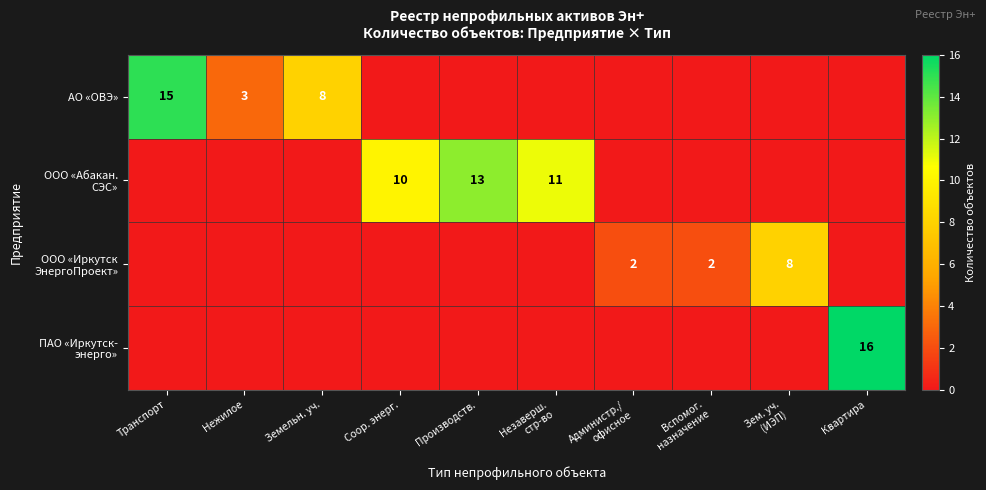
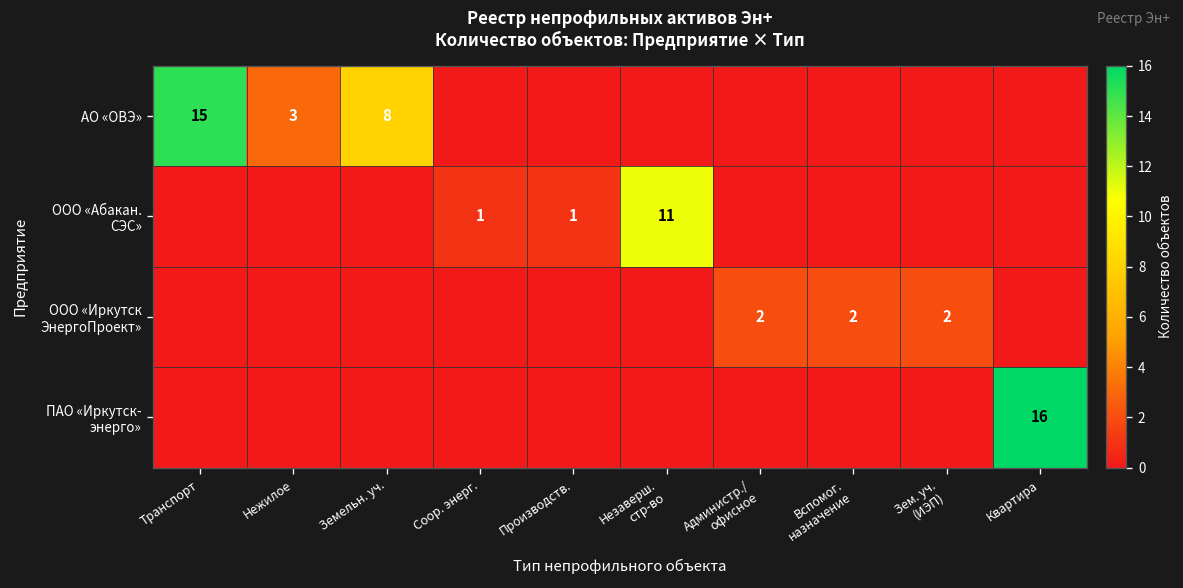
  {
    "АО «ОВЭ»": {
      "Транспорт": 15,
      "Нежилое": 3,
      "Земельн. уч.": 8
    },
    "ООО «Абакан. СЭС»": {
-     "Соор. энерг.": 10,
-     "Производств.": 13,
+     "Соор. энерг.": 1,
+     "Производств.": 1,
      "Незаверш. стр-во": 11
    },
    "ООО «Иркутск ЭнергоПроект»": {
      "Администр./ офисное": 2,
      "Вспомог. назначение": 2,
-     "Зем. уч. (ИЭП)": 8
+     "Зем. уч. (ИЭП)": 2
    },
    "ПАО «Иркутск- энерго»": {
      "Квартира": 16
    }
  }
